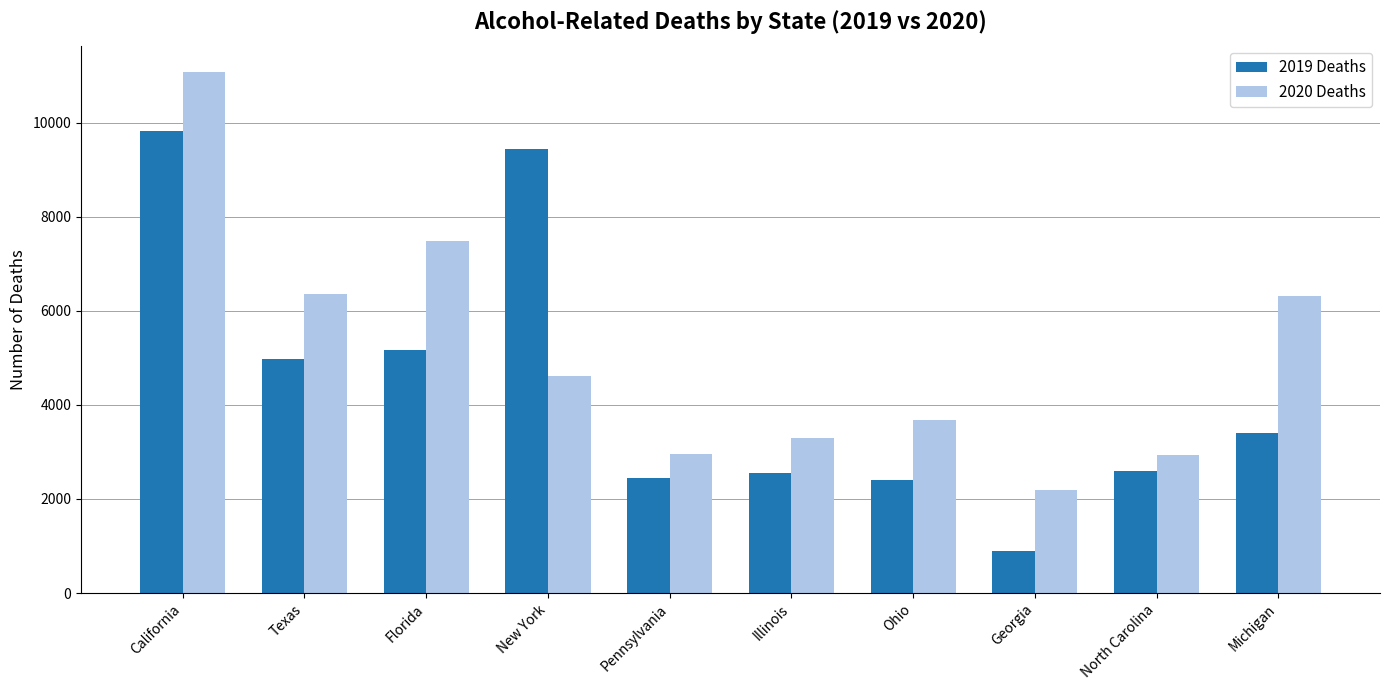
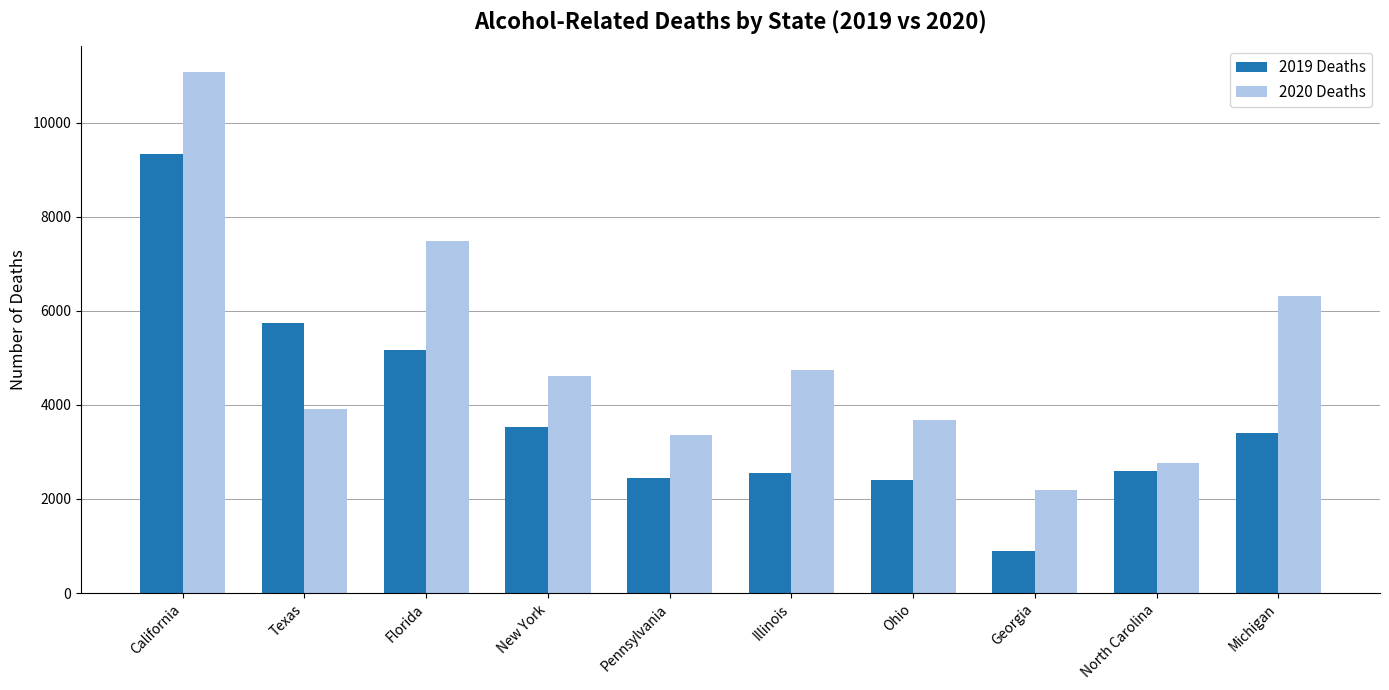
  {
    "2019 Deaths": {
-     "California": 9800,
-     "Texas": 5000,
+     "California": 9300,
+     "Texas": 5700,
      "Florida": 5200,
-     "New York": 9400,
+     "New York": 3500,
      "Pennsylvania": 2500,
      "Illinois": 2600,
      "Ohio": 2400,
      "Georgia": 900,
      "North Carolina": 2600,
      "Michigan": 3400
    },
    "2020 Deaths": {
      "California": 11100,
-     "Texas": 6400,
+     "Texas": 3900,
      "Florida": 7500,
      "New York": 4600,
-     "Pennsylvania": 3000,
-     "Illinois": 3300,
+     "Pennsylvania": 3400,
+     "Illinois": 4700,
      "Ohio": 3700,
      "Georgia": 2200,
-     "North Carolina": 2900,
+     "North Carolina": 2800,
      "Michigan": 6300
    }
  }
